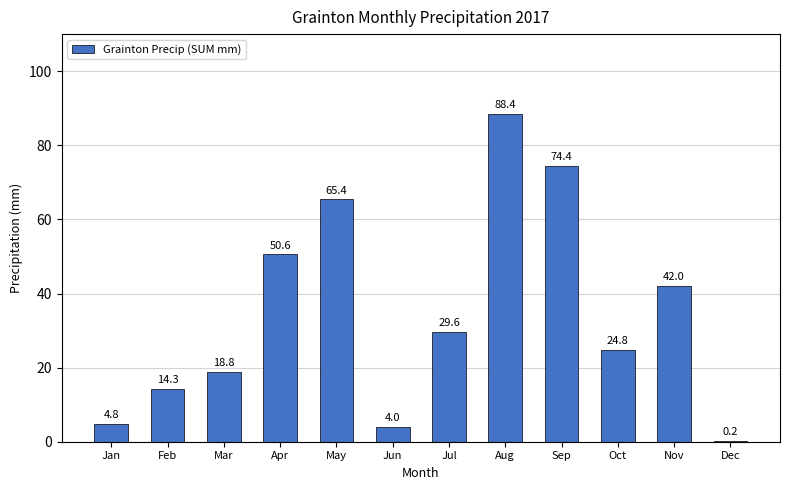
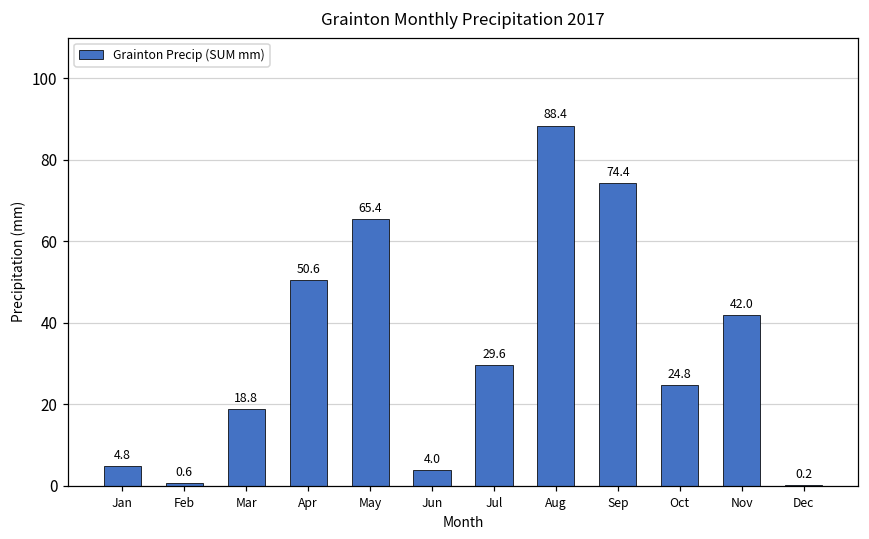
  {
    "Jan": 4.8,
-   "Feb": 14.3,
+   "Feb": 0.6,
    "Mar": 18.8,
    "Apr": 50.6,
    "May": 65.4,
    "Jun": 4.0,
    "Jul": 29.6,
    "Aug": 88.4,
    "Sep": 74.4,
    "Oct": 24.8,
    "Nov": 42.0,
    "Dec": 0.2
  }
